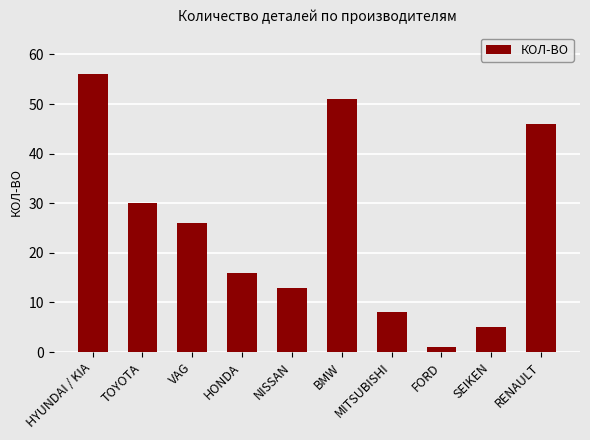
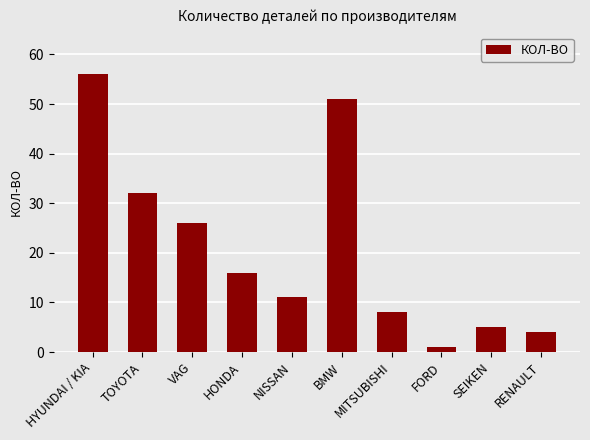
  {
    "HYUNDAI / KIA": 56,
-   "TOYOTA": 30,
+   "TOYOTA": 32,
    "VAG": 26,
    "HONDA": 16,
-   "NISSAN": 13,
+   "NISSAN": 11,
    "BMW": 51,
    "MITSUBISHI": 8,
    "FORD": 1,
    "SEIKEN": 5,
-   "RENAULT": 46
+   "RENAULT": 4
  }
